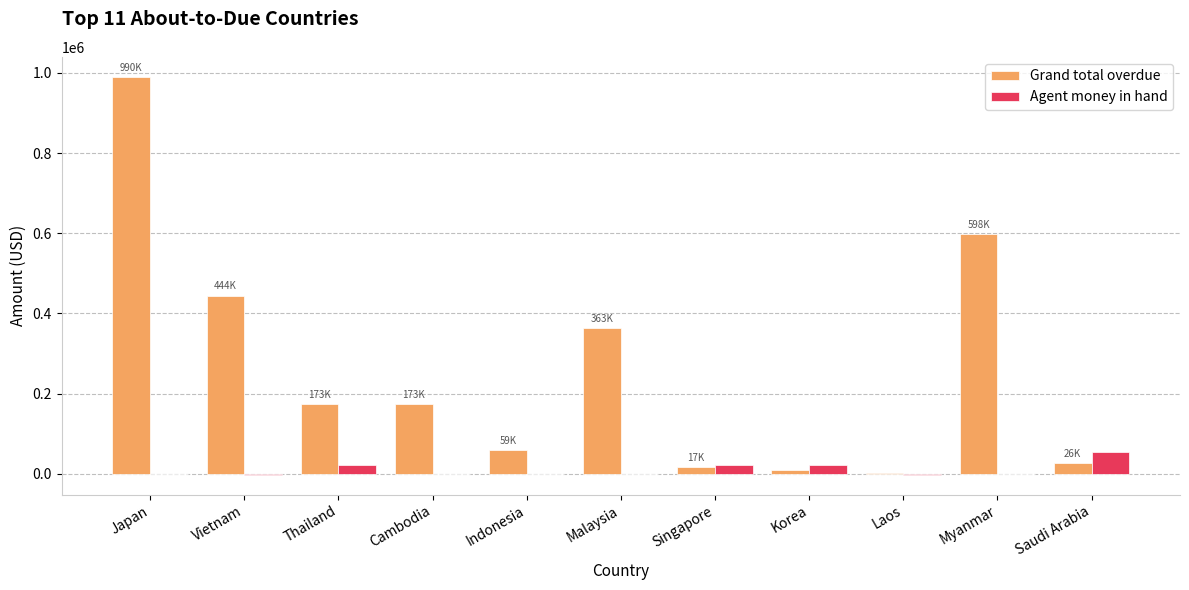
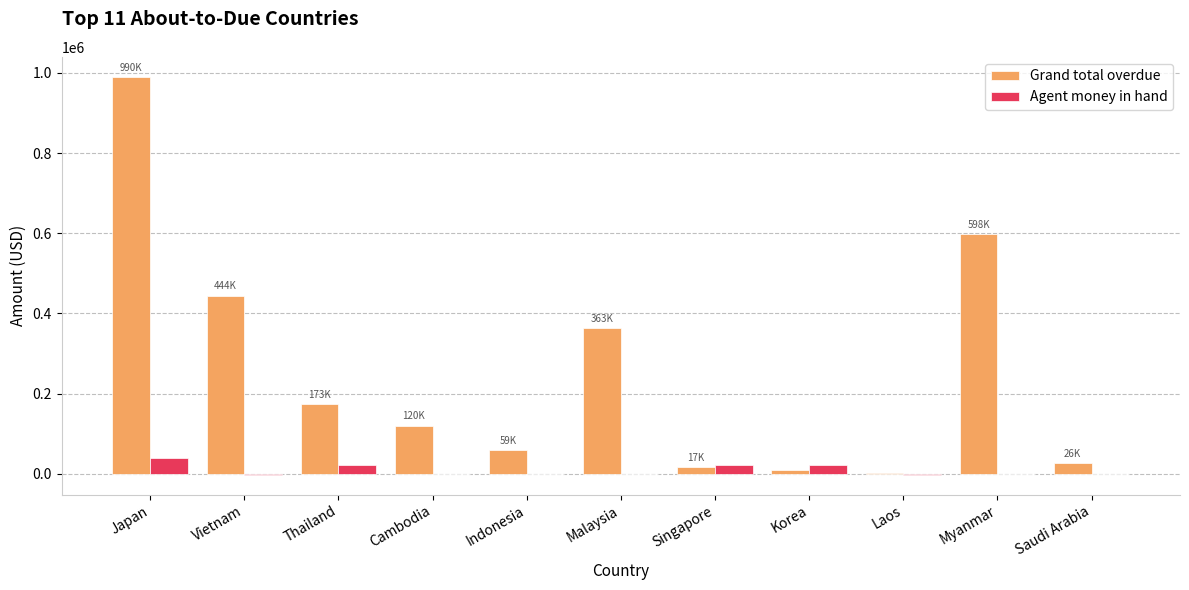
  {
    "Grand total overdue": {
      "Japan": "990K",
      "Vietnam": "444K",
      "Thailand": "173K",
-     "Cambodia": "173K",
+     "Cambodia": "120K",
      "Indonesia": "59K",
      "Malaysia": "363K",
      "Singapore": "17K",
      "Myanmar": "598K",
      "Saudi Arabia": "26K"
    },
    "Agent money in hand": {
-     "Japan": "0",
+     "Japan": "40000",
      "Thailand": "20000",
      "Cambodia": "0",
      "Singapore": "20000",
      "Korea": "20000",
      "Myanmar": "0",
-     "Saudi Arabia": "60000"
+     "Saudi Arabia": "0"
    }
  }
